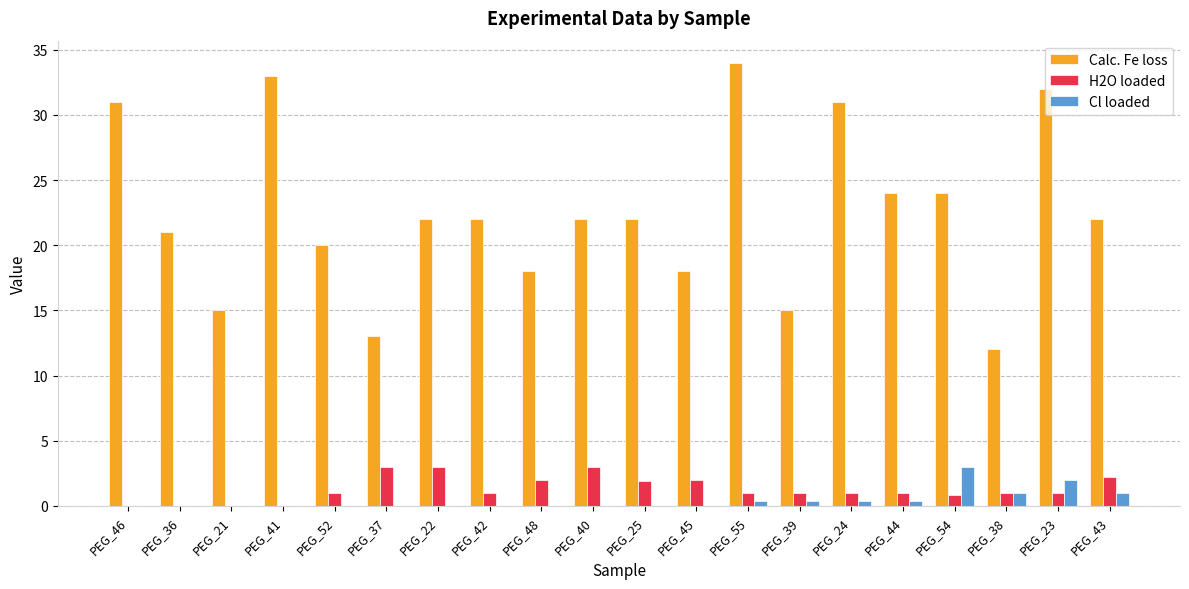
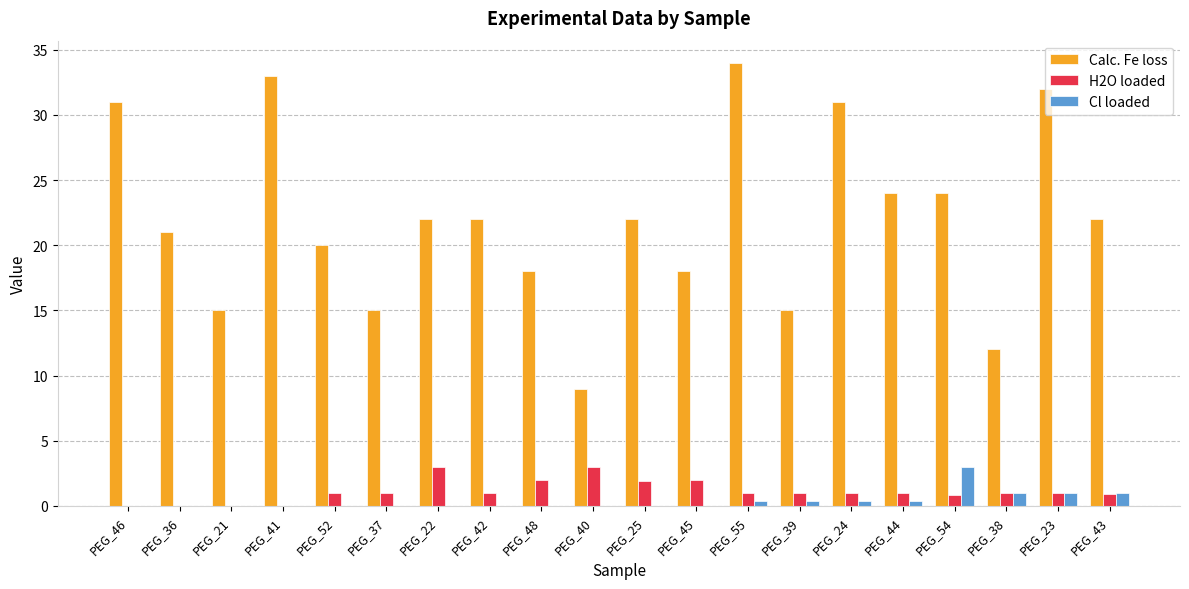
  {
    "Calc. Fe loss": {
      "PEG_46": 31,
      "PEG_36": 21,
      "PEG_21": 15,
      "PEG_41": 33,
      "PEG_52": 20,
-     "PEG_37": 13,
+     "PEG_37": 15,
      "PEG_22": 22,
      "PEG_42": 22,
      "PEG_48": 18,
-     "PEG_40": 22,
+     "PEG_40": 9,
      "PEG_25": 22,
      "PEG_45": 18,
      "PEG_55": 34,
      "PEG_39": 15,
      "PEG_24": 31,
      "PEG_44": 24,
      "PEG_54": 24,
      "PEG_38": 12,
      "PEG_43": 22
    },
    "H2O loaded": {
      "PEG_46": 0.0,
      "PEG_36": 0.0,
      "PEG_21": 0.0,
      "PEG_41": 0.0,
      "PEG_52": 1.0,
-     "PEG_37": 3,
+     "PEG_37": 1,
      "PEG_22": 3.0,
      "PEG_42": 1.0,
      "PEG_48": 2.0,
      "PEG_40": 3.0,
      "PEG_25": 1.9,
      "PEG_45": 2.0,
      "PEG_55": 1.0,
      "PEG_39": 1.0,
      "PEG_24": 1.0,
      "PEG_44": 1.0,
      "PEG_54": 0.8,
      "PEG_38": 1.0,
      "PEG_23": 1.0,
-     "PEG_43": 2.2
+     "PEG_43": 0.9
    },
    "Cl loaded": {
      "PEG_46": 0,
      "PEG_36": 0,
      "PEG_21": 0,
      "PEG_41": 0,
      "PEG_52": 0,
      "PEG_37": 0,
      "PEG_22": 0,
      "PEG_42": 0,
      "PEG_48": 0,
      "PEG_40": 0,
      "PEG_25": 0,
      "PEG_45": 0,
      "PEG_55": 0.4,
      "PEG_39": 0.4,
      "PEG_24": 0.4,
      "PEG_44": 0.4,
      "PEG_54": 3,
      "PEG_38": 1,
-     "PEG_23": 2,
+     "PEG_23": 1,
      "PEG_43": 1
    }
  }
